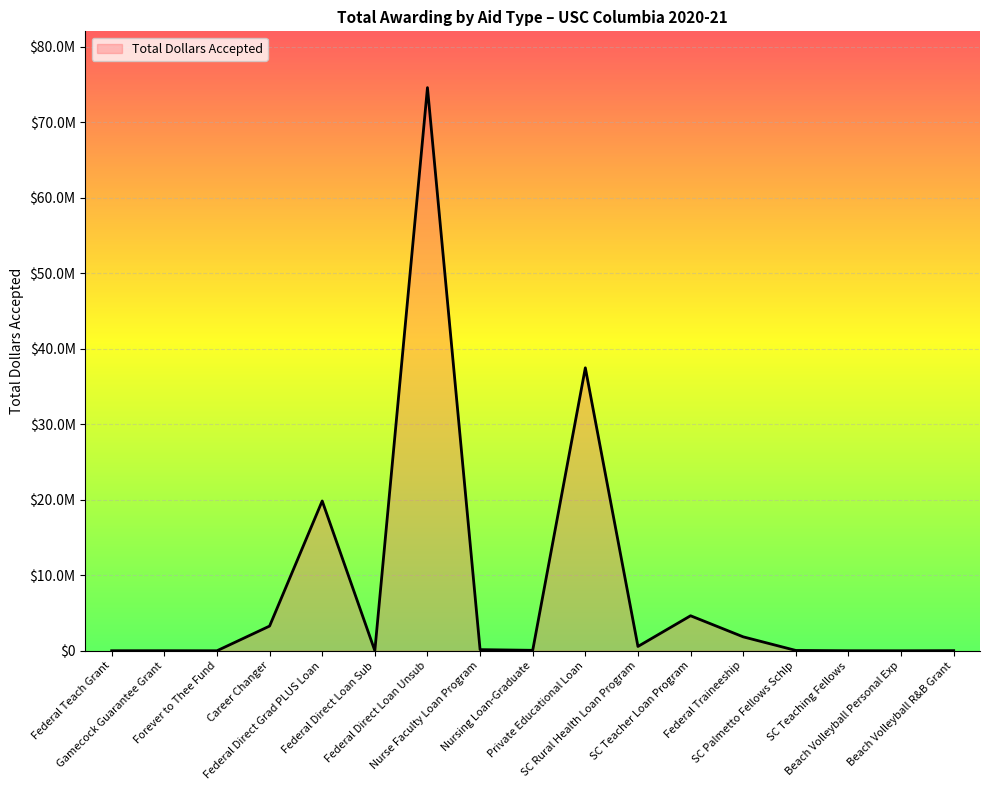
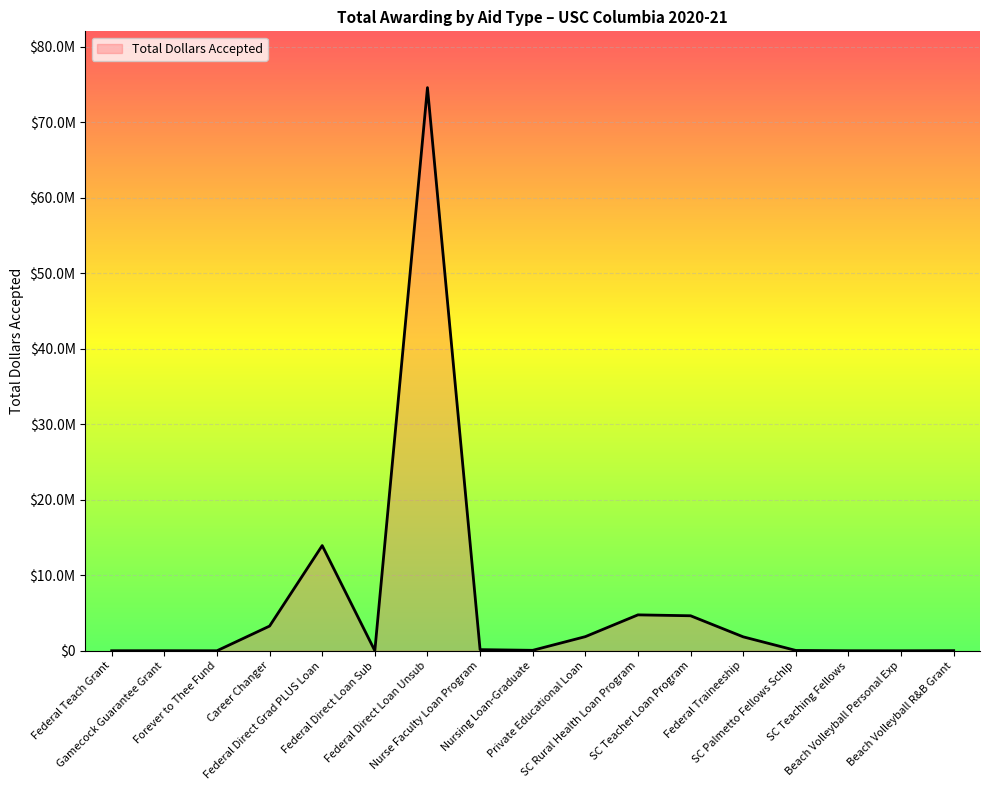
  {
    "Federal Teach Grant": "$0",
    "Gamecock Guarantee Grant": "$0",
    "Forever to Thee Fund": "$0",
    "Career Changer": "$3000000",
-   "Federal Direct Grad PLUS Loan": "$20000000",
+   "Federal Direct Grad PLUS Loan": "$14000000",
    "Federal Direct Loan Sub": "$0",
    "Federal Direct Loan Unsub": "$75000000",
    "Nurse Faculty Loan Program": "$0",
    "Nursing Loan-Graduate": "$0",
-   "Private Educational Loan": "$37000000",
-   "SC Rural Health Loan Program": "$1000000",
+   "Private Educational Loan": "$2000000",
+   "SC Rural Health Loan Program": "$5000000",
    "SC Teacher Loan Program": "$5000000",
    "Federal Traineeship": "$2000000",
    "SC Palmetto Fellows Schlp": "$0",
    "SC Teaching Fellows": "$0",
    "Beach Volleyball Personal Exp": "$0",
    "Beach Volleyball R&B Grant": "$0"
  }
